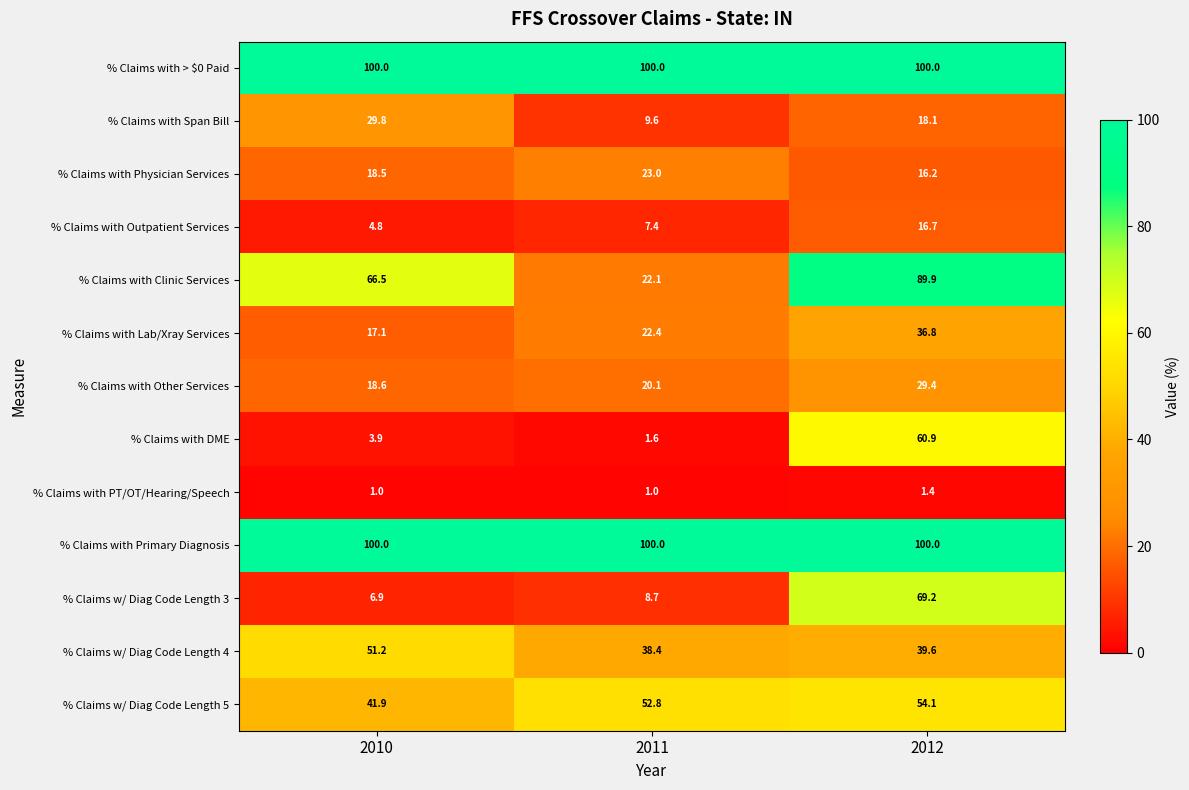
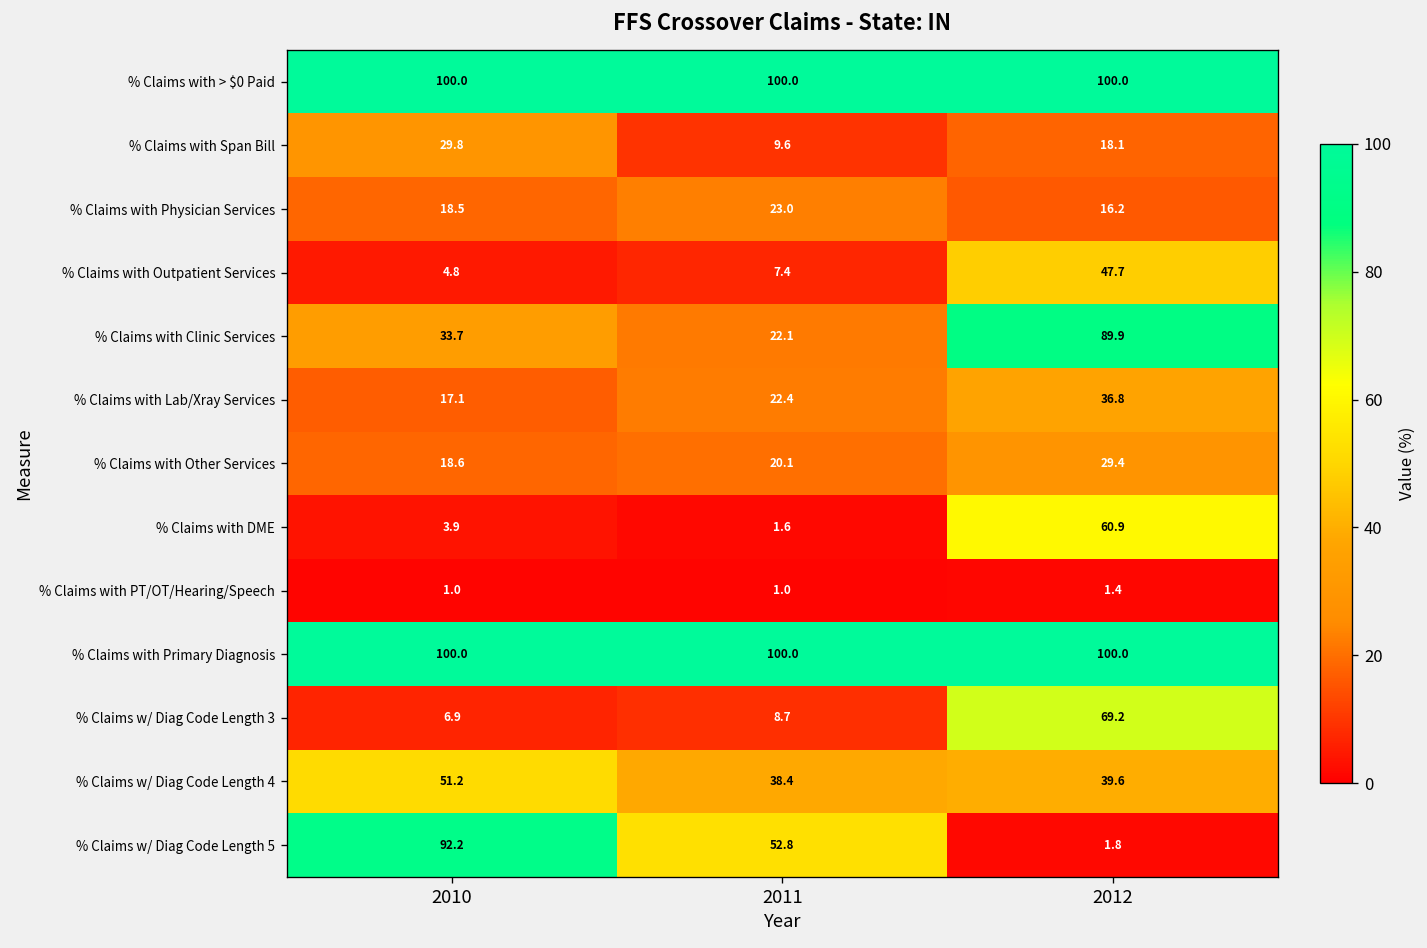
  {
    "% Claims with > $0 Paid": {
      "2010": 100.0,
      "2011": 100.0,
      "2012": 100.0
    },
    "% Claims with Span Bill": {
      "2010": 29.8,
      "2011": 9.6,
      "2012": 18.1
    },
    "% Claims with Physician Services": {
      "2010": 18.5,
      "2011": 23.0,
      "2012": 16.2
    },
    "% Claims with Outpatient Services": {
      "2010": 4.8,
      "2011": 7.4,
-     "2012": 16.7
+     "2012": 47.7
    },
    "% Claims with Clinic Services": {
-     "2010": 66.5,
+     "2010": 33.7,
      "2011": 22.1,
      "2012": 89.9
    },
    "% Claims with Lab/Xray Services": {
      "2010": 17.1,
      "2011": 22.4,
      "2012": 36.8
    },
    "% Claims with Other Services": {
      "2010": 18.6,
      "2011": 20.1,
      "2012": 29.4
    },
    "% Claims with DME": {
      "2010": 3.9,
      "2011": 1.6,
      "2012": 60.9
    },
    "% Claims with PT/OT/Hearing/Speech": {
      "2010": 1.0,
      "2011": 1.0,
      "2012": 1.4
    },
    "% Claims with Primary Diagnosis": {
      "2010": 100.0,
      "2011": 100.0,
      "2012": 100.0
    },
    "% Claims w/ Diag Code Length 3": {
      "2010": 6.9,
      "2011": 8.7,
      "2012": 69.2
    },
    "% Claims w/ Diag Code Length 4": {
      "2010": 51.2,
      "2011": 38.4,
      "2012": 39.6
    },
    "% Claims w/ Diag Code Length 5": {
-     "2010": 41.9,
+     "2010": 92.2,
      "2011": 52.8,
-     "2012": 54.1
+     "2012": 1.8
    }
  }
